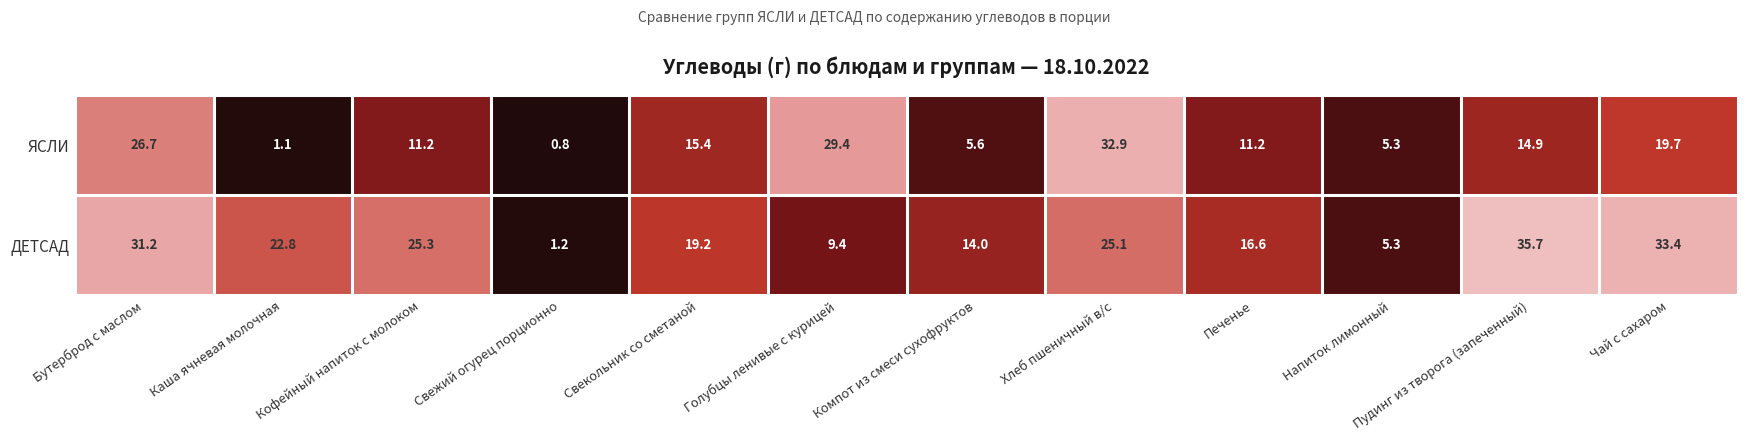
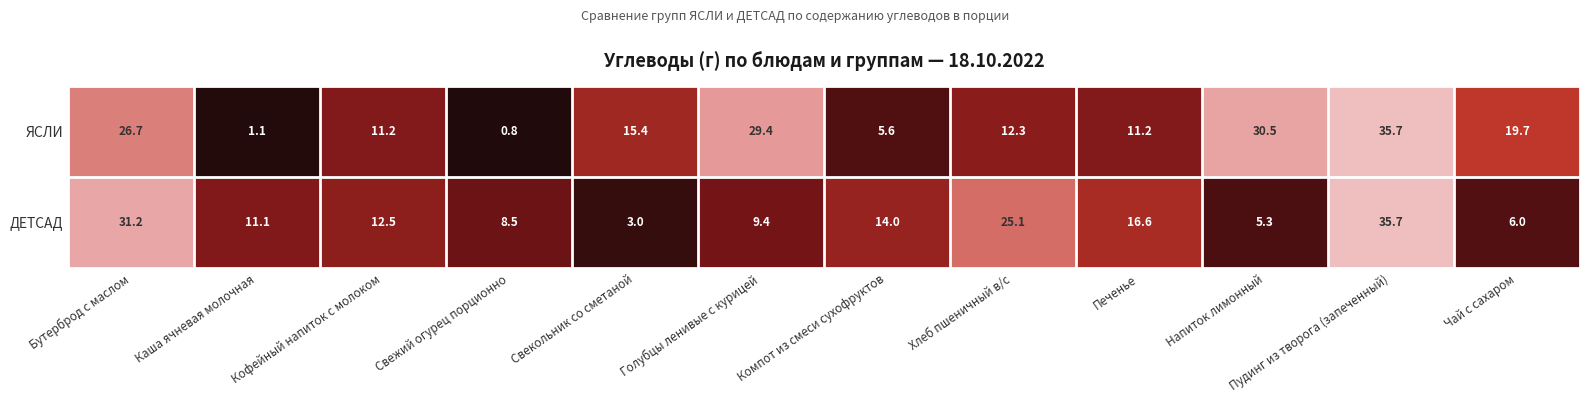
  {
    "ЯСЛИ": {
      "Бутерброд с маслом": 26.7,
      "Каша ячневая молочная": 1.1,
      "Кофейный напиток с молоком": 11.2,
      "Свежий огурец порционно": 0.8,
      "Свекольник со сметаной": 15.4,
      "Голубцы ленивые с курицей": 29.4,
      "Компот из смеси сухофруктов": 5.6,
-     "Хлеб пшеничный в/с": 32.9,
+     "Хлеб пшеничный в/с": 12.3,
      "Печенье": 11.2,
-     "Напиток лимонный": 5.3,
-     "Пудинг из творога (запеченный)": 14.9,
+     "Напиток лимонный": 30.5,
+     "Пудинг из творога (запеченный)": 35.7,
      "Чай с сахаром": 19.7
    },
    "ДЕТСАД": {
      "Бутерброд с маслом": 31.2,
-     "Каша ячневая молочная": 22.8,
-     "Кофейный напиток с молоком": 25.3,
-     "Свежий огурец порционно": 1.2,
-     "Свекольник со сметаной": 19.2,
+     "Каша ячневая молочная": 11.1,
+     "Кофейный напиток с молоком": 12.5,
+     "Свежий огурец порционно": 8.5,
+     "Свекольник со сметаной": 3.0,
      "Голубцы ленивые с курицей": 9.4,
      "Компот из смеси сухофруктов": 14.0,
      "Хлеб пшеничный в/с": 25.1,
      "Печенье": 16.6,
      "Напиток лимонный": 5.3,
      "Пудинг из творога (запеченный)": 35.7,
-     "Чай с сахаром": 33.4
+     "Чай с сахаром": 6.0
    }
  }
